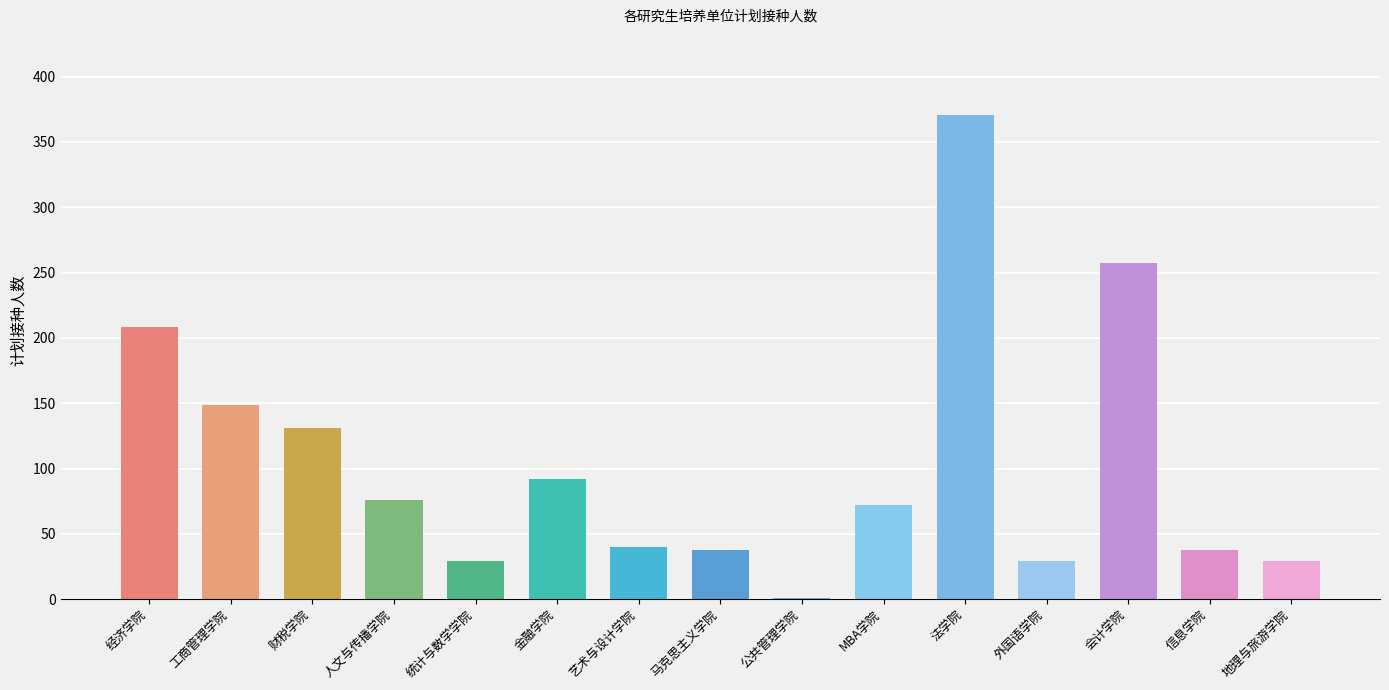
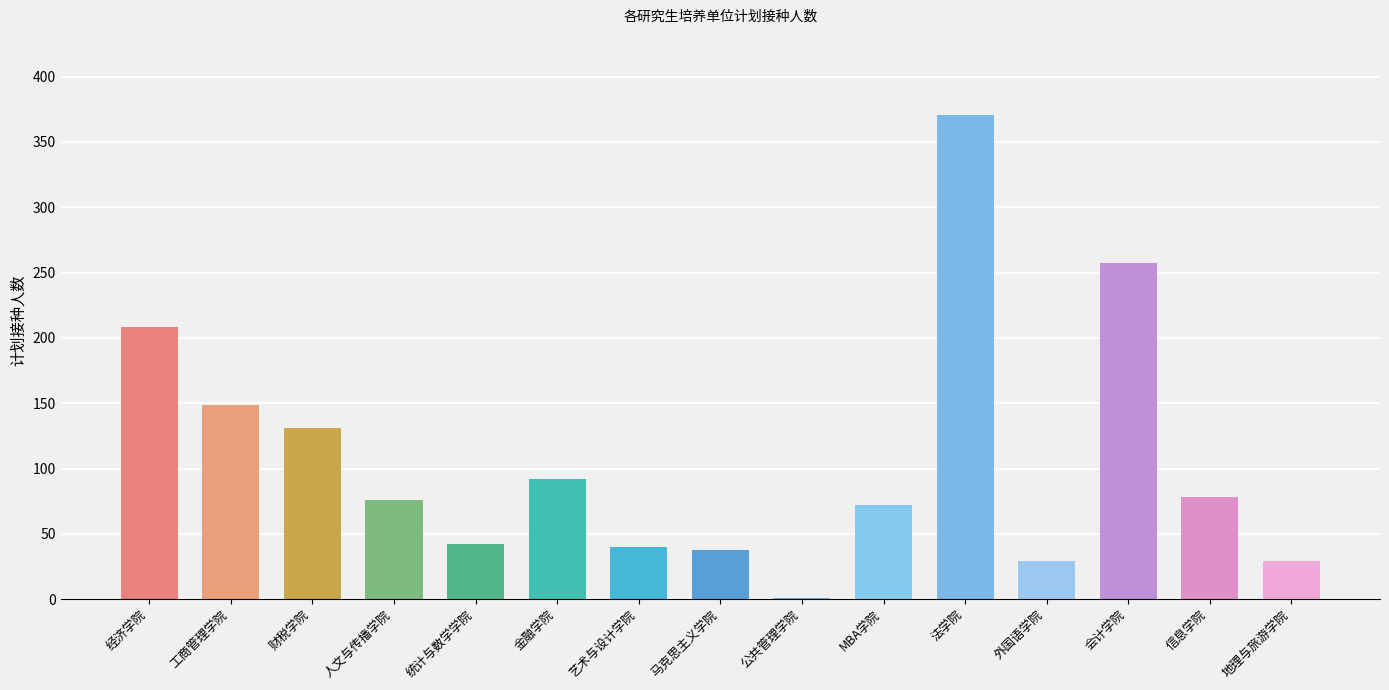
  {
    "经济学院": 208,
    "工商管理学院": 149,
    "财税学院": 131,
    "人文与传播学院": 76,
-   "统计与数学学院": 29,
+   "统计与数学学院": 42,
    "金融学院": 92,
    "艺术与设计学院": 40,
    "马克思主义学院": 38,
    "MBA学院": 72,
    "法学院": 371,
    "外国语学院": 29,
    "会计学院": 257,
-   "信息学院": 38,
+   "信息学院": 78,
    "地理与旅游学院": 29
  }
